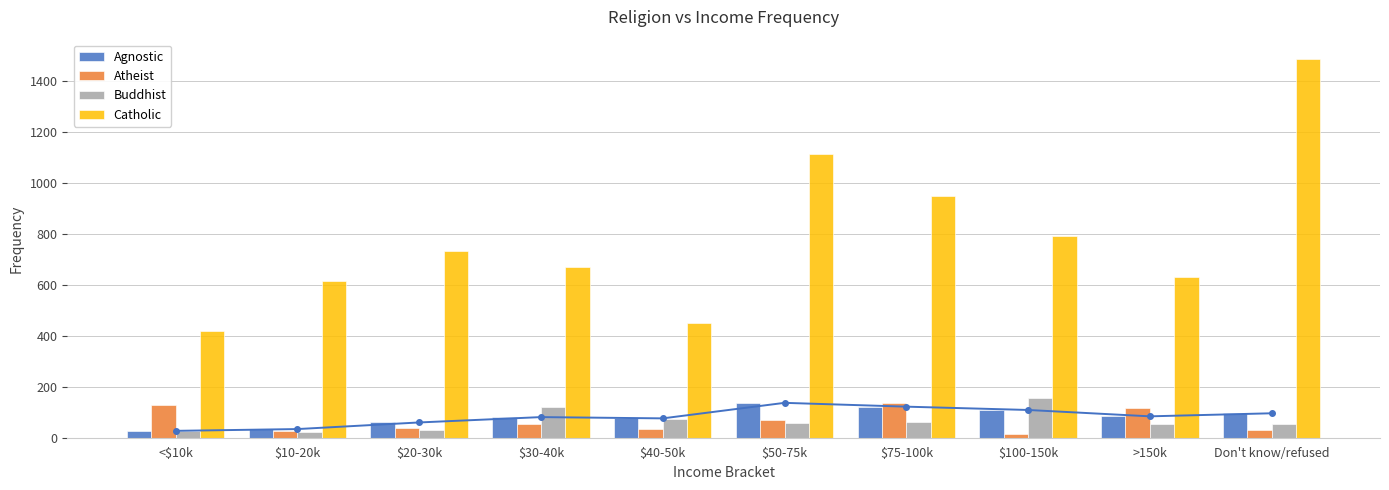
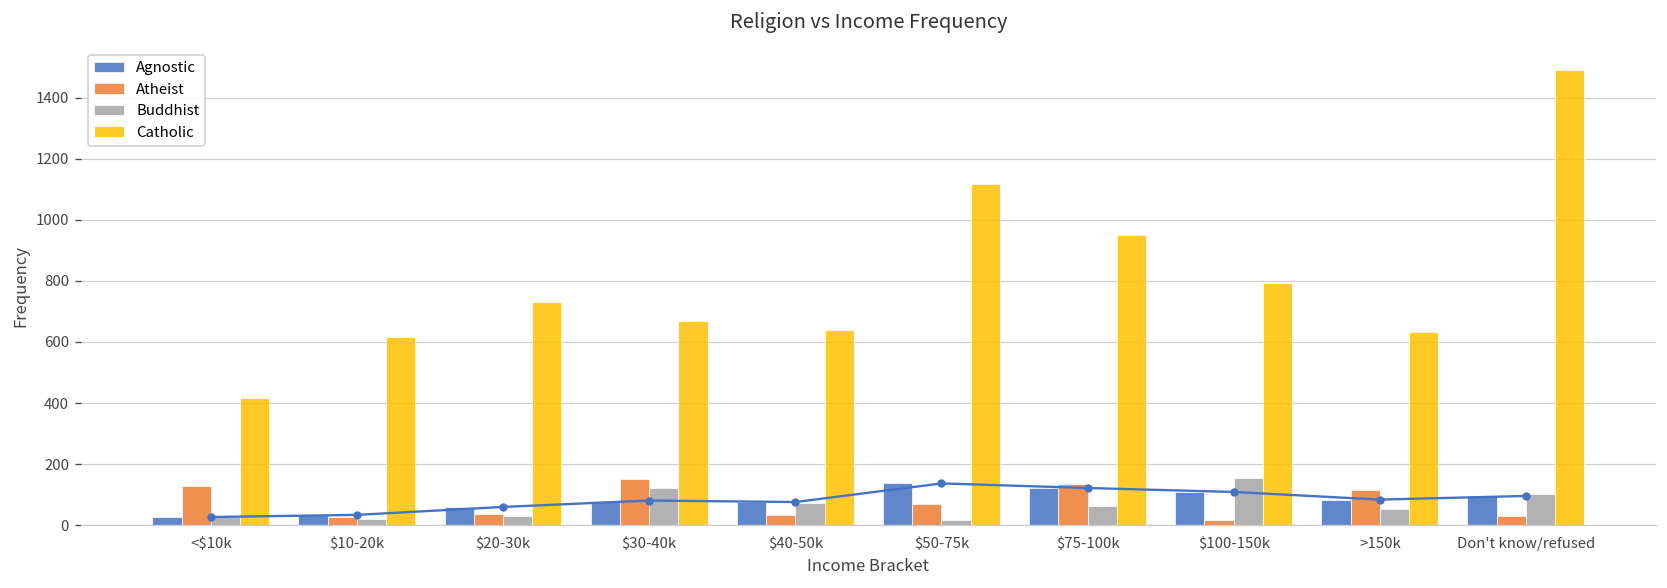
  {
    "Atheist": {
      "<$10k": 130,
      "$10-20k": 30,
      "$20-30k": 40,
-     "$30-40k": 50,
+     "$30-40k": 150,
      "$40-50k": 40,
      "$50-75k": 70,
      "$75-100k": 140,
      "$100-150k": 20,
      ">150k": 120,
      "Don't know/refused": 30
    },
    "Buddhist": {
      "<$10k": 30,
      "$10-20k": 20,
      "$20-30k": 30,
      "$30-40k": 120,
      "$40-50k": 70,
-     "$50-75k": 60,
+     "$50-75k": 20,
      "$75-100k": 60,
      "$100-150k": 160,
      ">150k": 50,
-     "Don't know/refused": 50
+     "Don't know/refused": 100
    },
    "Catholic": {
      "<$10k": 420,
      "$10-20k": 620,
      "$20-30k": 730,
      "$30-40k": 670,
-     "$40-50k": 450,
+     "$40-50k": 640,
      "$50-75k": 1120,
      "$75-100k": 950,
      "$100-150k": 790,
      ">150k": 630,
      "Don't know/refused": 1490
    }
  }
